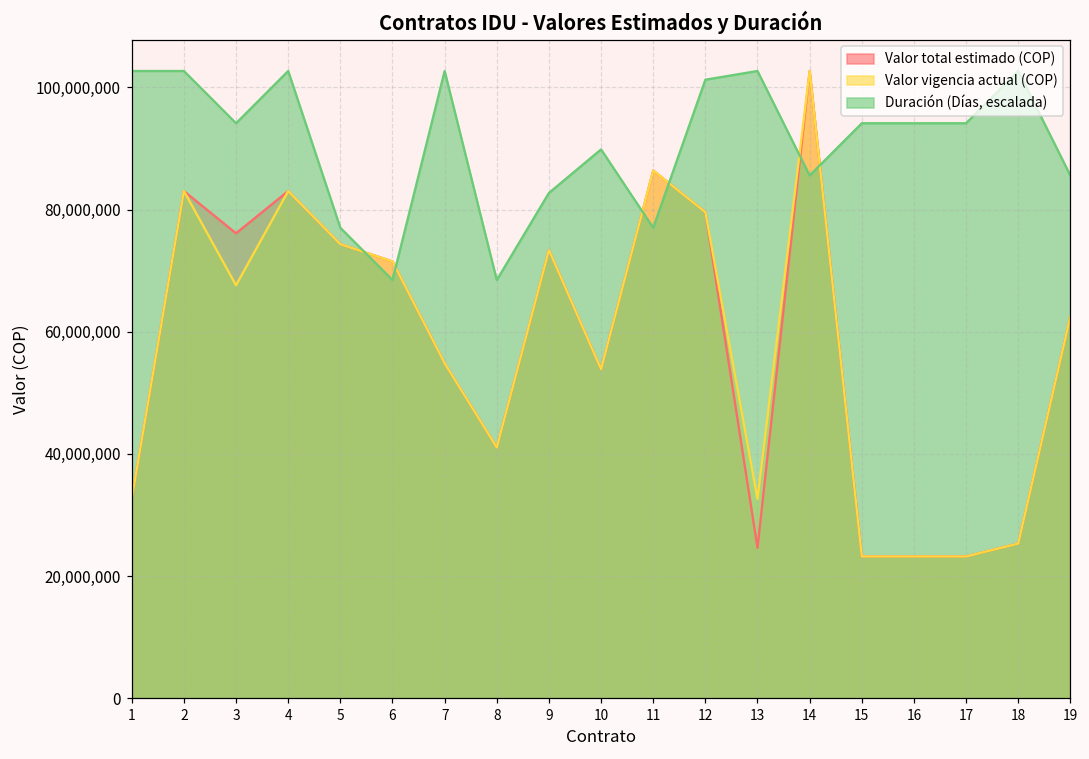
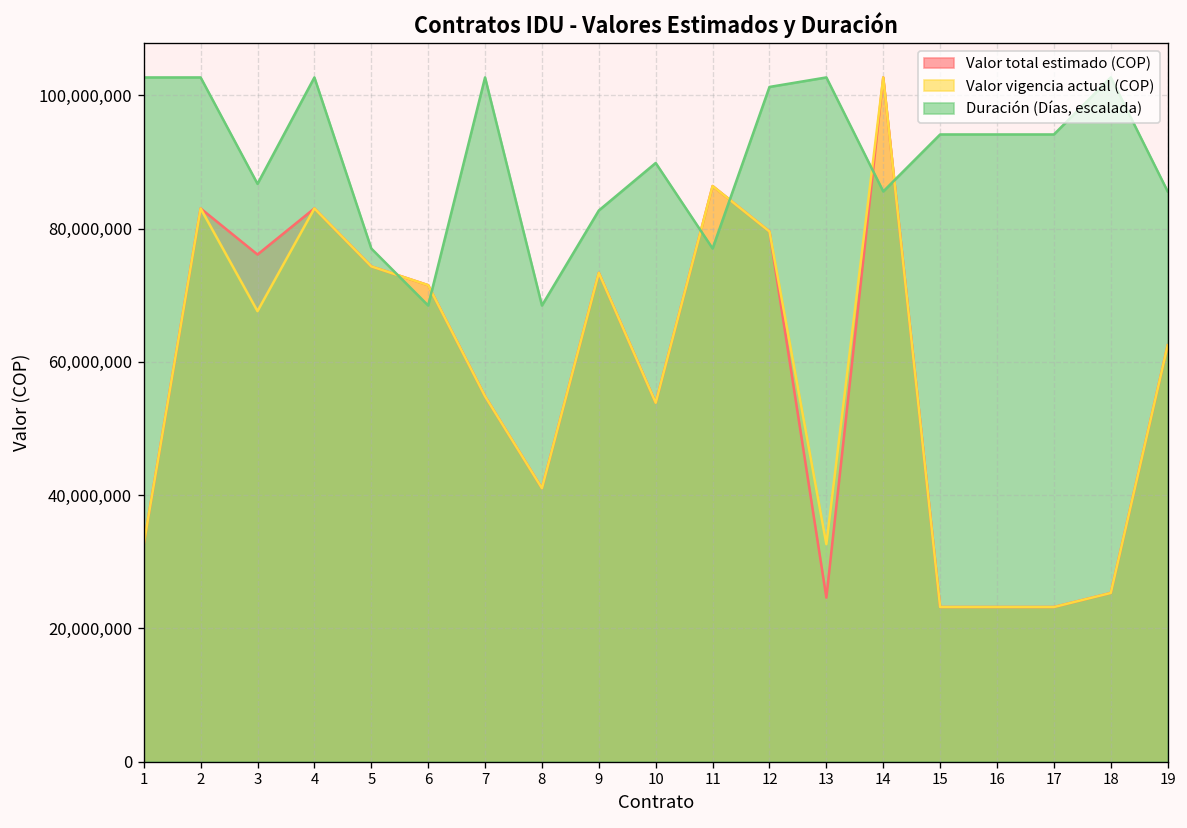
  {
    "Valor total estimado (COP)": {
      "3": "76,000,000",
      "13": "25,000,000"
    },
    "Valor vigencia actual (COP)": {
      "3": "68,000,000",
      "13": "33,000,000"
    },
    "Duración (Días, escalada)": {
      "1": "103,000,000",
      "2": "103,000,000",
-     "3": "94,000,000",
+     "3": "87,000,000",
      "4": "103,000,000",
      "5": "77,000,000",
      "6": "68,000,000",
      "7": "103,000,000",
      "8": "68,000,000",
      "9": "83,000,000",
      "10": "90,000,000",
      "11": "77,000,000",
      "12": "101,000,000",
      "13": "103,000,000",
      "14": "86,000,000",
      "15": "94,000,000",
      "16": "94,000,000",
      "17": "94,000,000",
      "19": "86,000,000"
    }
  }
